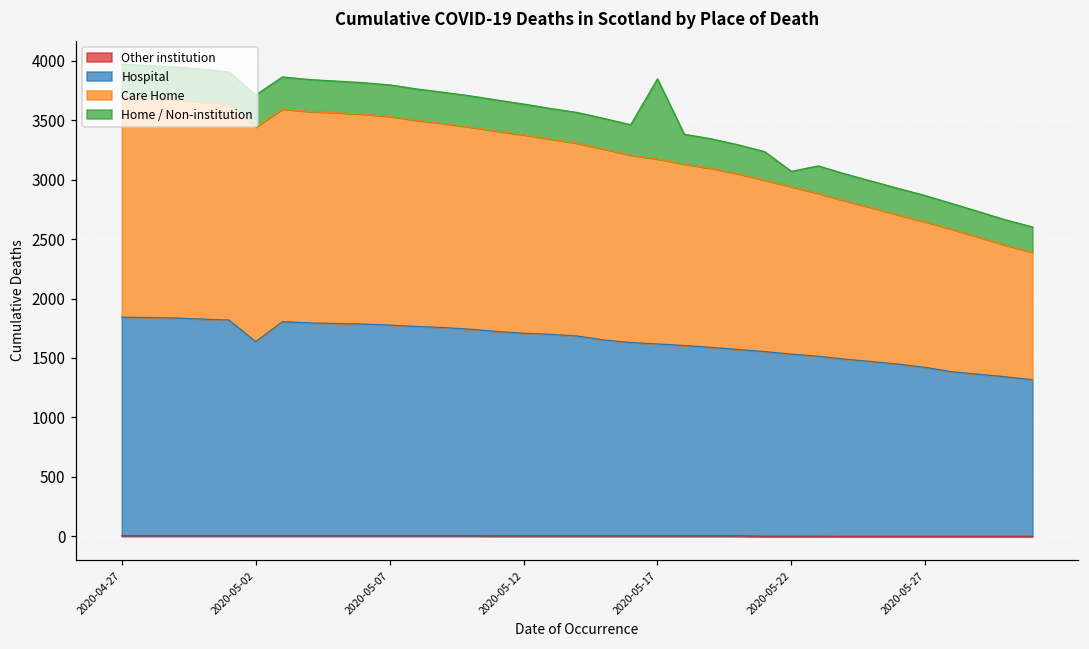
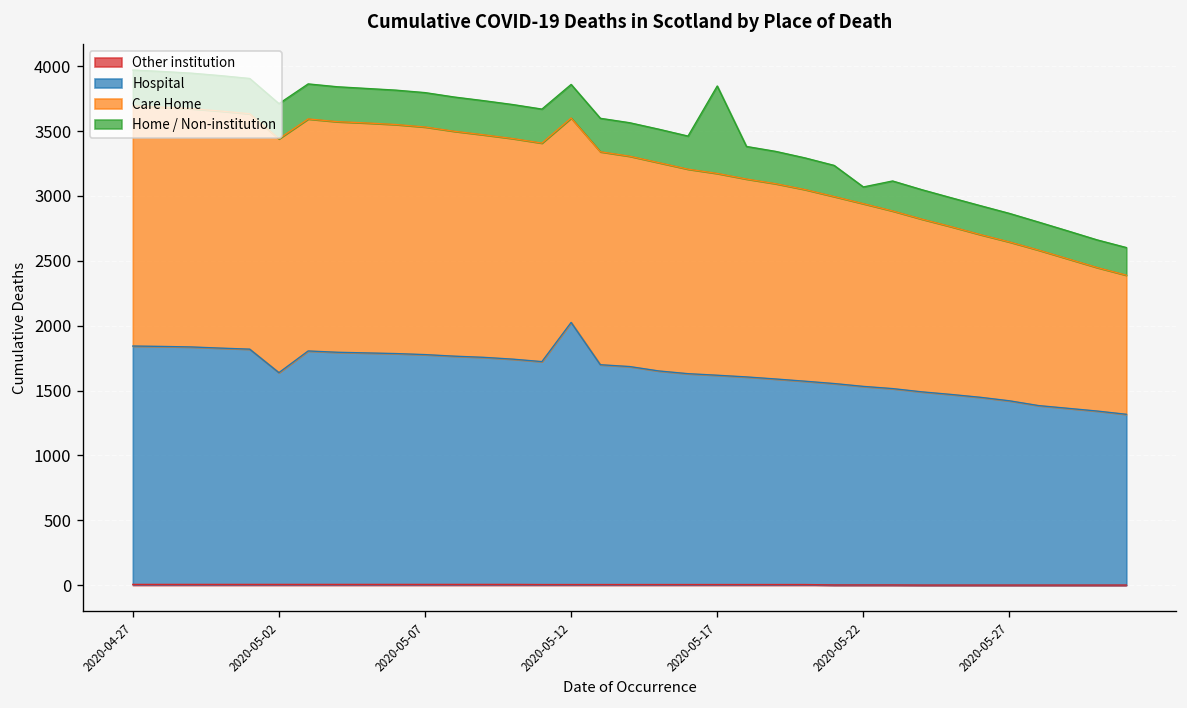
  {
    "Other institution": {
      "2020-04-27": 10,
      "2020-05-02": 10,
      "2020-05-07": 10,
      "2020-05-12": 10,
      "2020-05-17": 10,
      "2020-05-22": 0,
      "2020-05-27": 0
    },
    "Hospital": {
      "2020-04-27": 1840,
      "2020-05-02": 1630,
      "2020-05-07": 1770,
-     "2020-05-12": 1700,
+     "2020-05-12": 2020,
      "2020-05-17": 1610,
      "2020-05-22": 1530,
      "2020-05-27": 1420
    },
    "Care Home": {
      "2020-05-02": 1800,
      "2020-05-07": 1750,
-     "2020-05-12": 1670,
+     "2020-05-12": 1580,
      "2020-05-17": 1560,
      "2020-05-22": 1410,
      "2020-05-27": 1220
    },
    "Home / Non-institution": {
      "2020-05-07": 270,
      "2020-05-12": 260,
      "2020-05-17": 670,
      "2020-05-22": 130,
      "2020-05-27": 220
    }
  }
